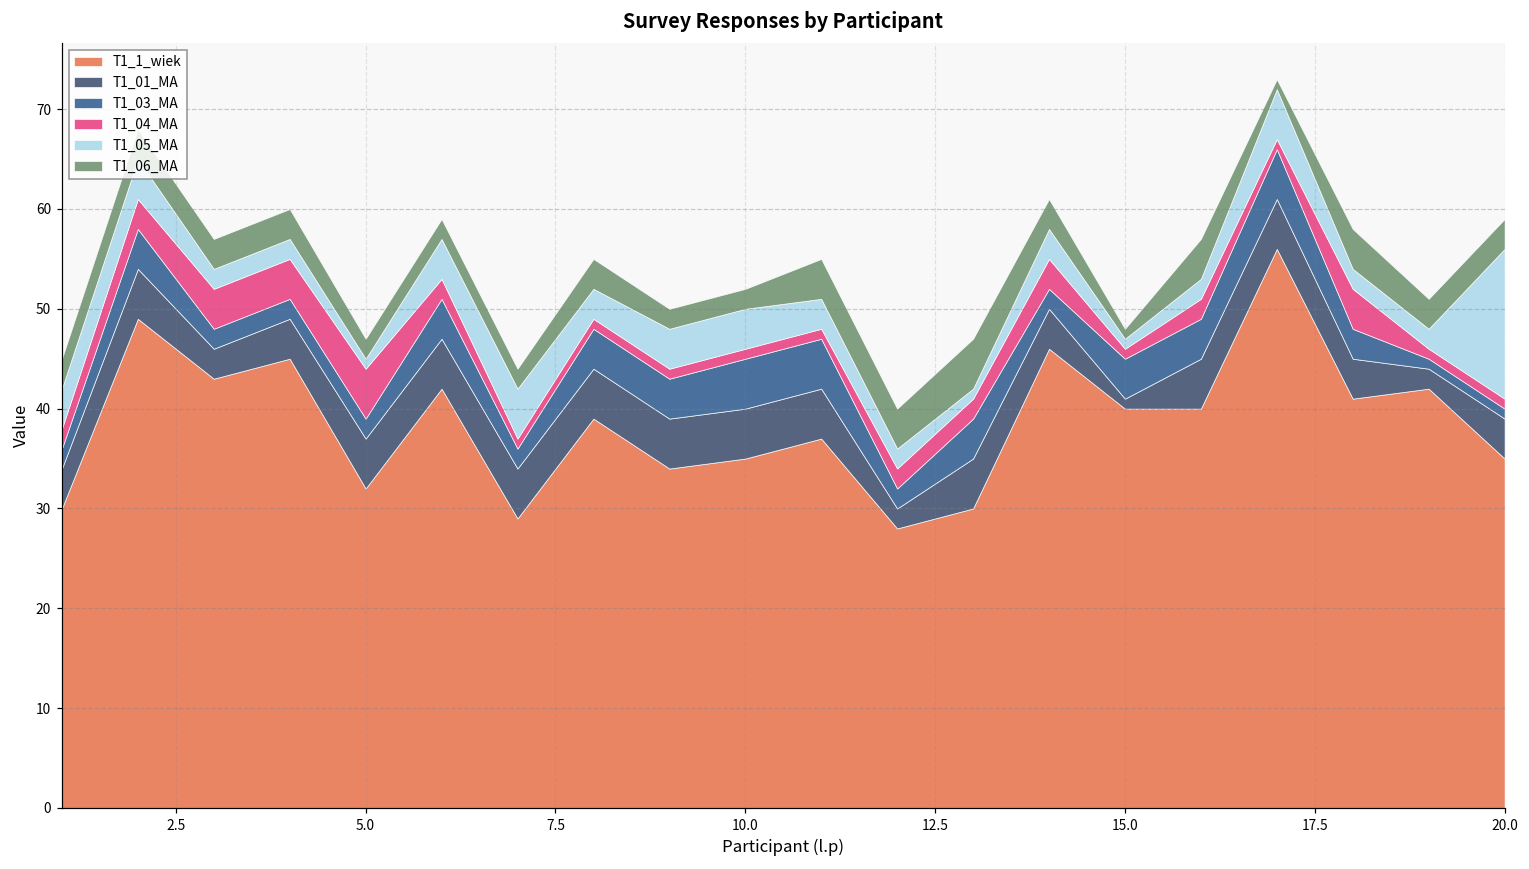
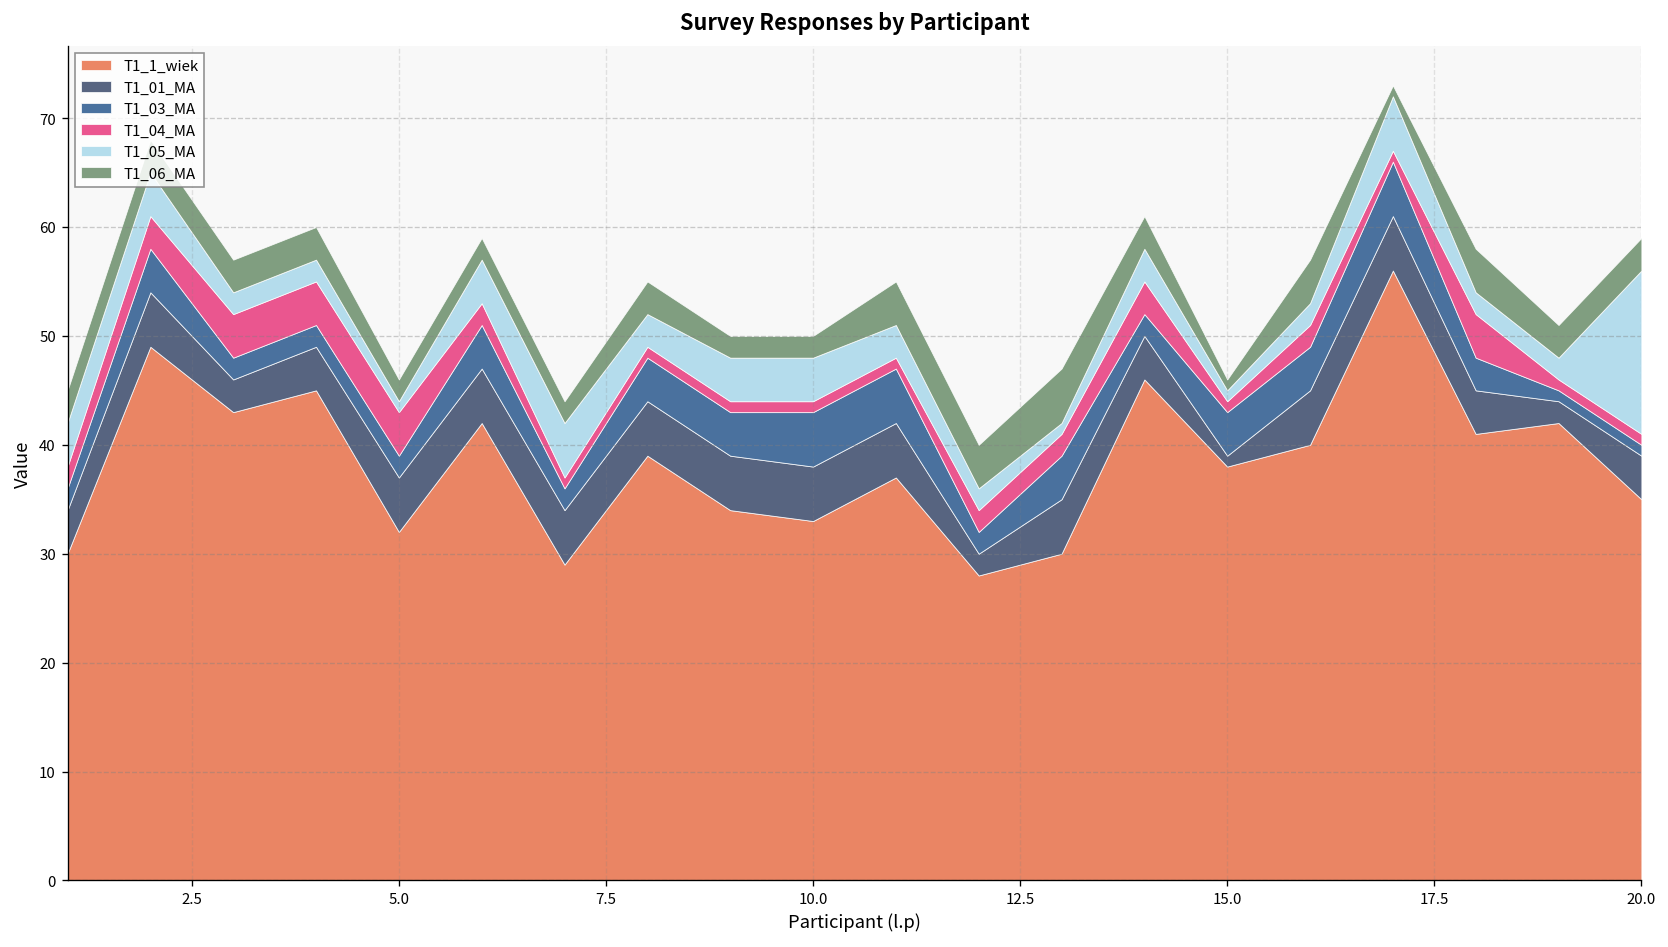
  {
    "T1_1_wiek": {
      "5.0": 32,
-     "10.0": 35,
-     "15.0": 40,
+     "10.0": 33,
+     "15.0": 38,
      "20.0": 35
    },
    "T1_04_MA": {
-     "5.0": 5,
+     "5.0": 4,
      "10.0": 1,
      "15.0": 1,
      "20.0": 1
    },
    "T1_05_MA": {
      "5.0": 1,
      "10.0": 4,
      "15.0": 1,
      "20.0": 15
    },
    "T1_06_MA": {
      "5.0": 2,
      "10.0": 2,
      "15.0": 1,
      "20.0": 3
    }
  }
